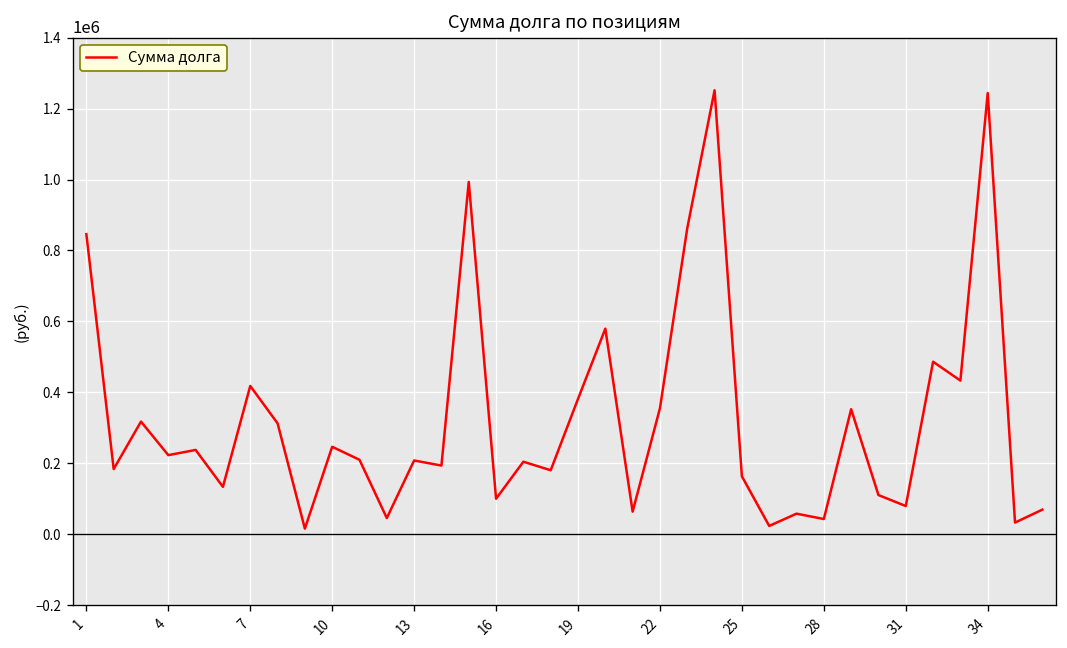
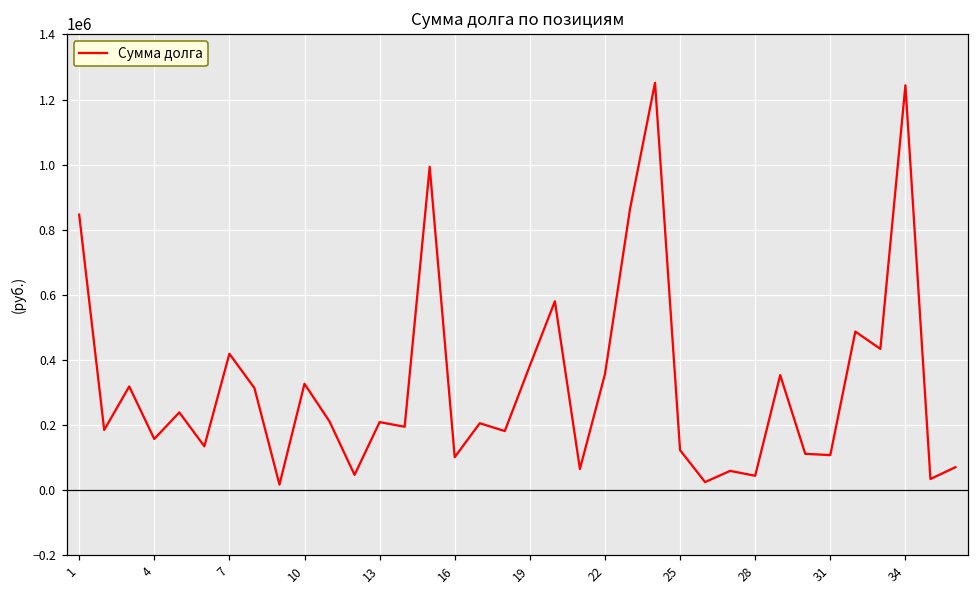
  {
    "1": 850000,
-   "4": 220000,
+   "4": 160000,
    "7": 420000,
-   "10": 250000,
+   "10": 330000,
    "13": 210000,
    "16": 100000,
    "19": 380000,
    "22": 360000,
-   "25": 160000,
+   "25": 120000,
    "28": 40000,
-   "31": 80000,
+   "31": 110000,
    "34": 1240000
  }
